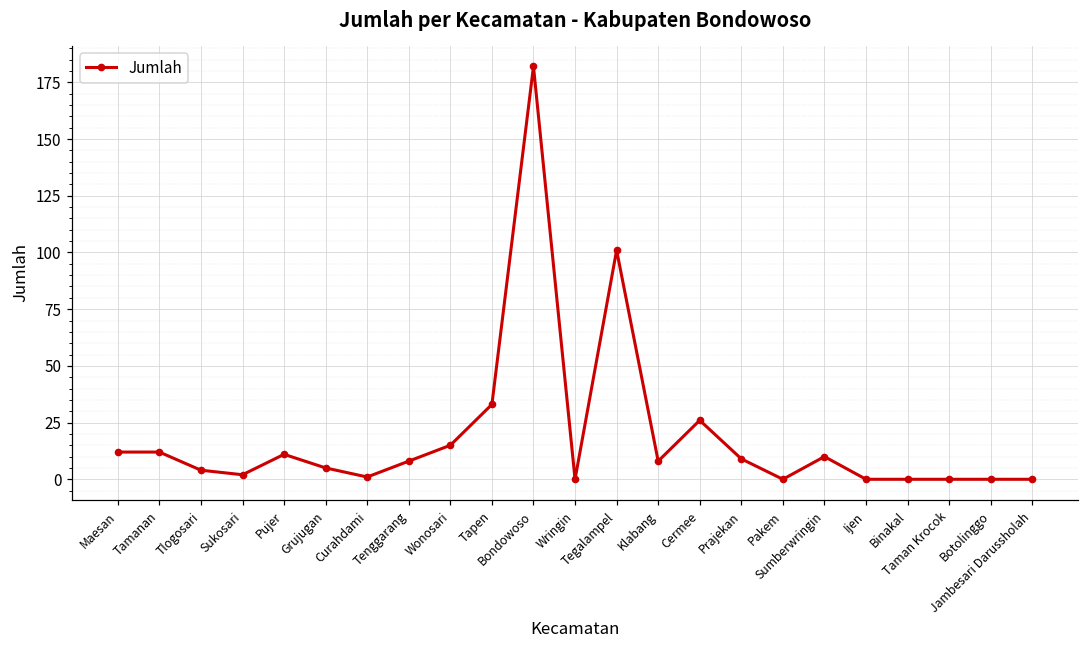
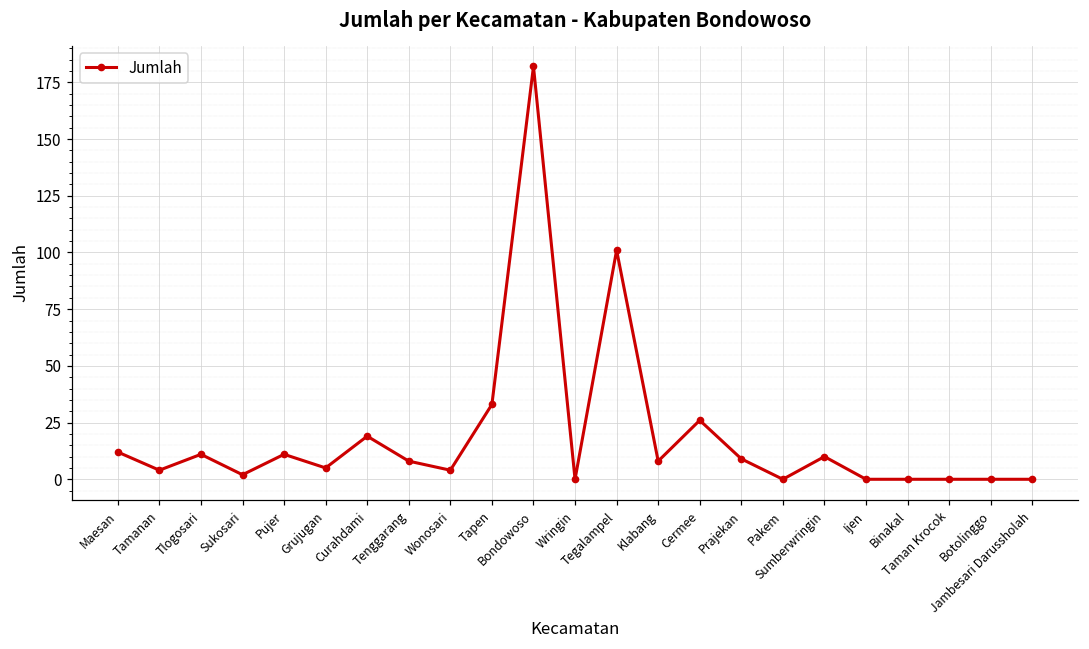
  {
    "Maesan": 12,
-   "Tamanan": 12,
-   "Tlogosari": 4,
+   "Tamanan": 4,
+   "Tlogosari": 11,
    "Sukosari": 2,
    "Pujer": 11,
    "Grujugan": 5,
-   "Curahdami": 1,
+   "Curahdami": 19,
    "Tenggarang": 8,
-   "Wonosari": 15,
+   "Wonosari": 4,
    "Tapen": 33,
    "Bondowoso": 182,
    "Wringin": 0,
    "Tegalampel": 101,
    "Klabang": 8,
    "Cermee": 26,
    "Prajekan": 9,
    "Pakem": 0,
    "Sumberwringin": 10,
    "Ijen": 0,
    "Binakal": 0,
    "Taman Krocok": 0,
    "Botolinggo": 0,
    "Jambesari Darussholah": 0
  }
